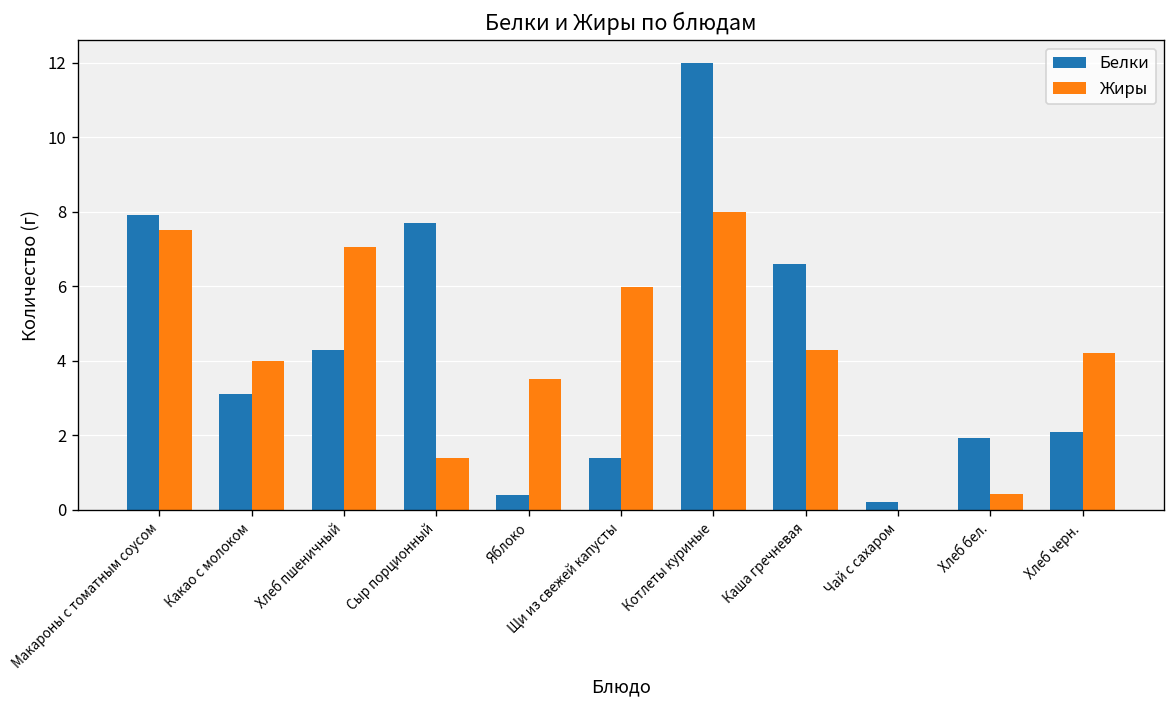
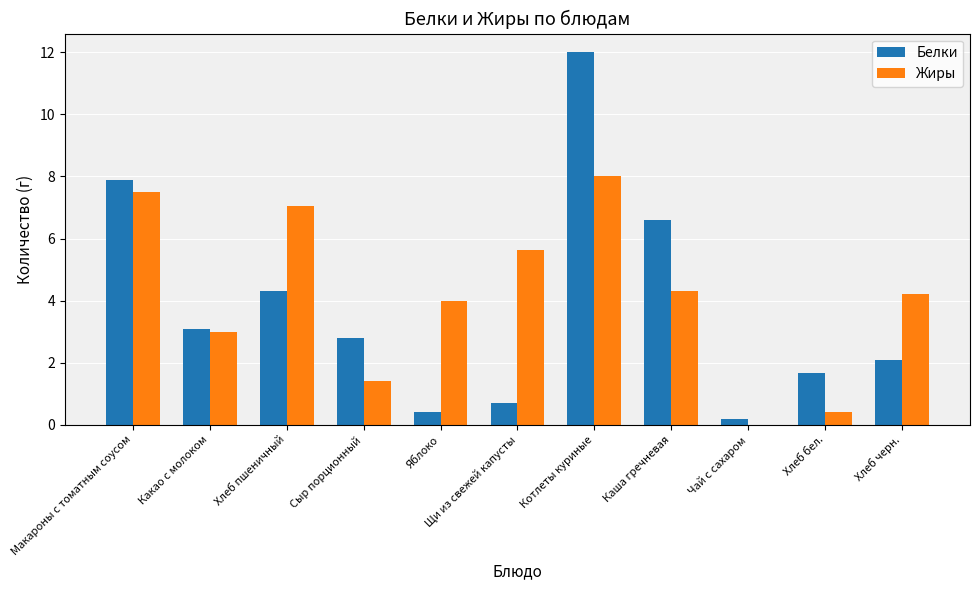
  {
    "Белки": {
      "Макароны с томатным соусом": 7.9,
      "Какао с молоком": 3.1,
      "Хлеб пшеничный": 4.3,
-     "Сыр порционный": 7.7,
+     "Сыр порционный": 2.8,
      "Яблоко": 0.4,
-     "Щи из свежей капусты": 1.4,
+     "Щи из свежей капусты": 0.7,
      "Котлеты куриные": 12.0,
      "Каша гречневая": 6.6,
      "Чай с сахаром": 0.2,
-     "Хлеб бел.": 1.9,
+     "Хлеб бел.": 1.7,
      "Хлеб черн.": 2.1
    },
    "Жиры": {
      "Макароны с томатным соусом": 7.5,
-     "Какао с молоком": 4,
+     "Какао с молоком": 3,
      "Хлеб пшеничный": 7.0,
      "Сыр порционный": 1.4,
-     "Яблоко": 3.5,
-     "Щи из свежей капусты": 6.0,
+     "Яблоко": 4.0,
+     "Щи из свежей капусты": 5.6,
      "Котлеты куриные": 8.0,
      "Каша гречневая": 4.3,
      "Чай с сахаром": 0.0,
      "Хлеб бел.": 0.4,
      "Хлеб черн.": 4.2
    }
  }
